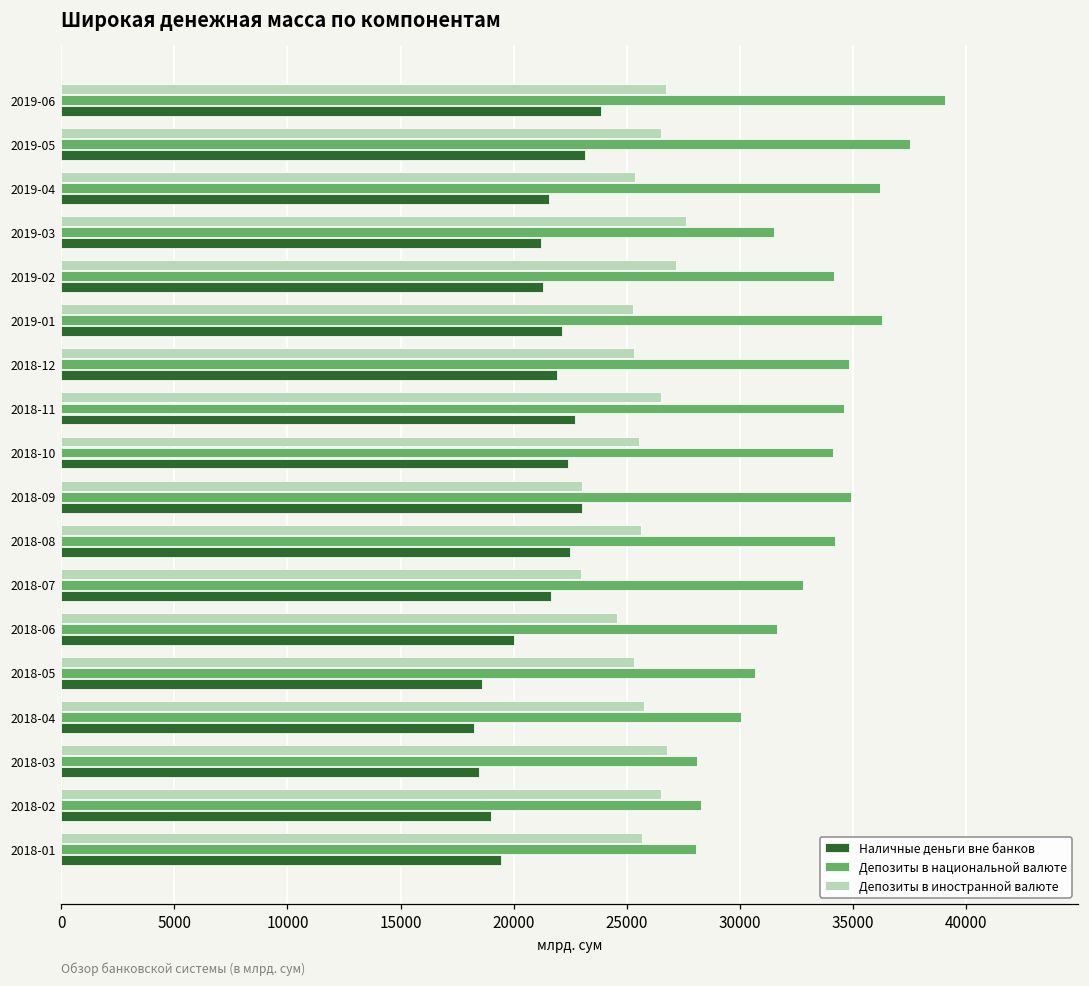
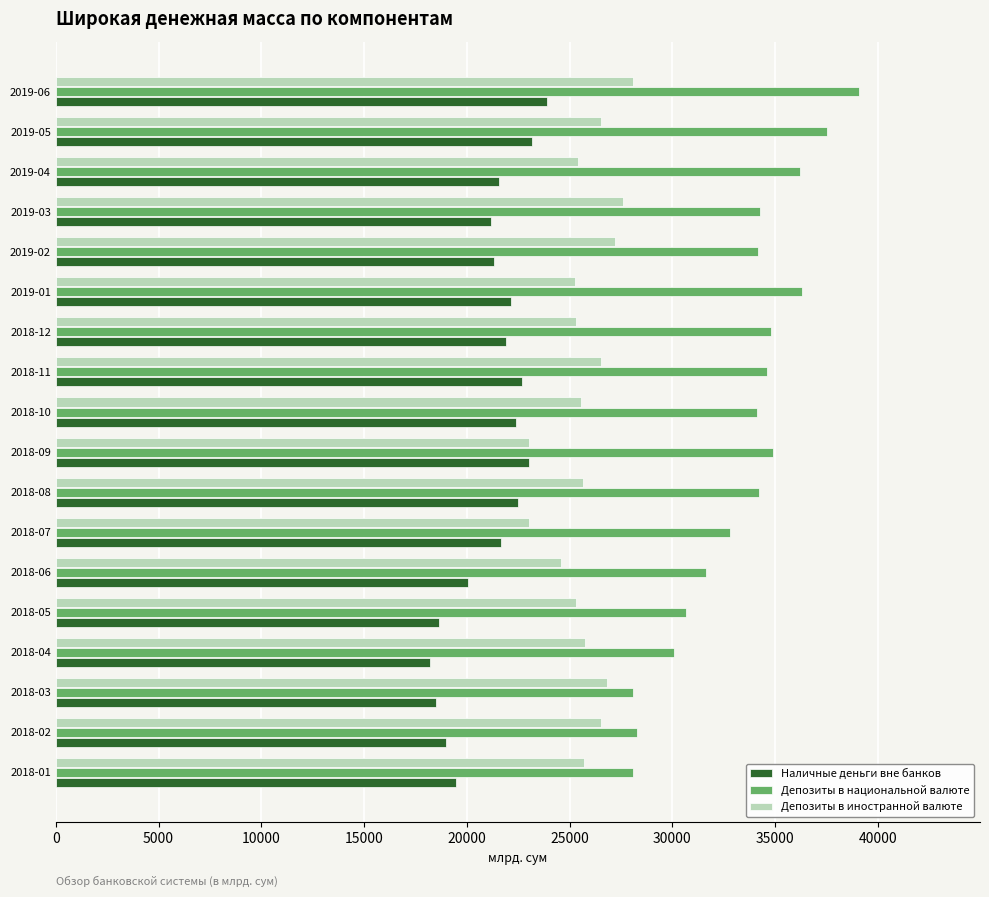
  {
    "Наличные деньги вне банков": {
      "2019-06": 23900,
      "2019-05": 23200,
      "2019-04": 21600,
      "2019-03": 21200,
      "2019-02": 21300,
      "2019-01": 22200,
      "2018-12": 21900,
      "2018-11": 22700,
      "2018-10": 22400,
      "2018-09": 23000,
      "2018-08": 22500,
      "2018-07": 21700,
      "2018-06": 20000,
      "2018-05": 18600,
      "2018-04": 18200,
      "2018-03": 18500,
      "2018-02": 19000,
      "2018-01": 19400
    },
    "Депозиты в национальной валюте": {
      "2019-06": 39100,
      "2019-05": 37500,
      "2019-04": 36200,
-     "2019-03": 31500,
+     "2019-03": 34300,
      "2019-02": 34200,
      "2019-01": 36300,
      "2018-12": 34800,
      "2018-11": 34600,
      "2018-10": 34100,
      "2018-09": 34900,
      "2018-08": 34200,
      "2018-07": 32800,
      "2018-06": 31700,
      "2018-05": 30700,
      "2018-04": 30100,
      "2018-03": 28100,
      "2018-02": 28300,
      "2018-01": 28100
    },
    "Депозиты в иностранной валюте": {
-     "2019-06": 26700,
+     "2019-06": 28100,
      "2019-05": 26500,
      "2019-04": 25400,
      "2019-03": 27600,
      "2019-02": 27200,
      "2019-01": 25300,
      "2018-12": 25300,
      "2018-11": 26500,
      "2018-10": 25600,
      "2018-09": 23000,
      "2018-08": 25700,
      "2018-07": 23000,
      "2018-06": 24600,
      "2018-05": 25300,
      "2018-04": 25800,
      "2018-03": 26800,
      "2018-02": 26500,
      "2018-01": 25700
    }
  }
